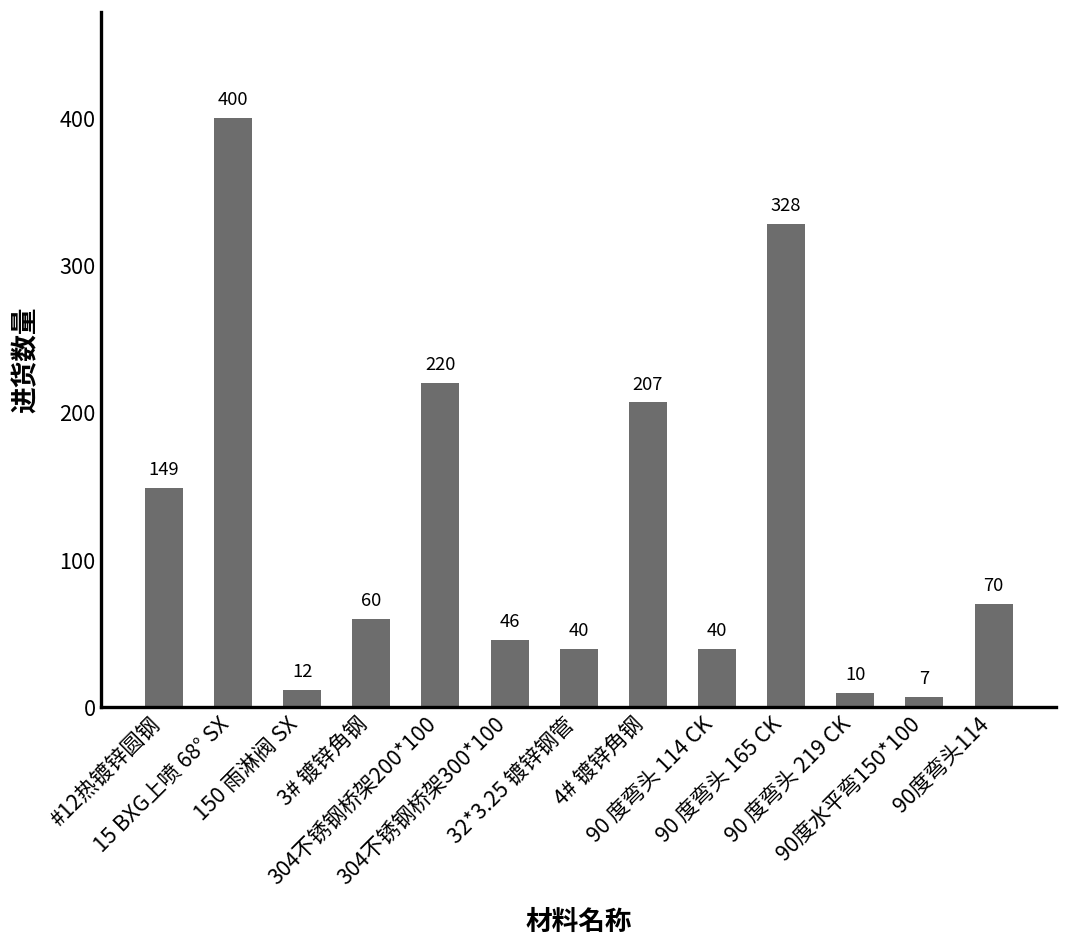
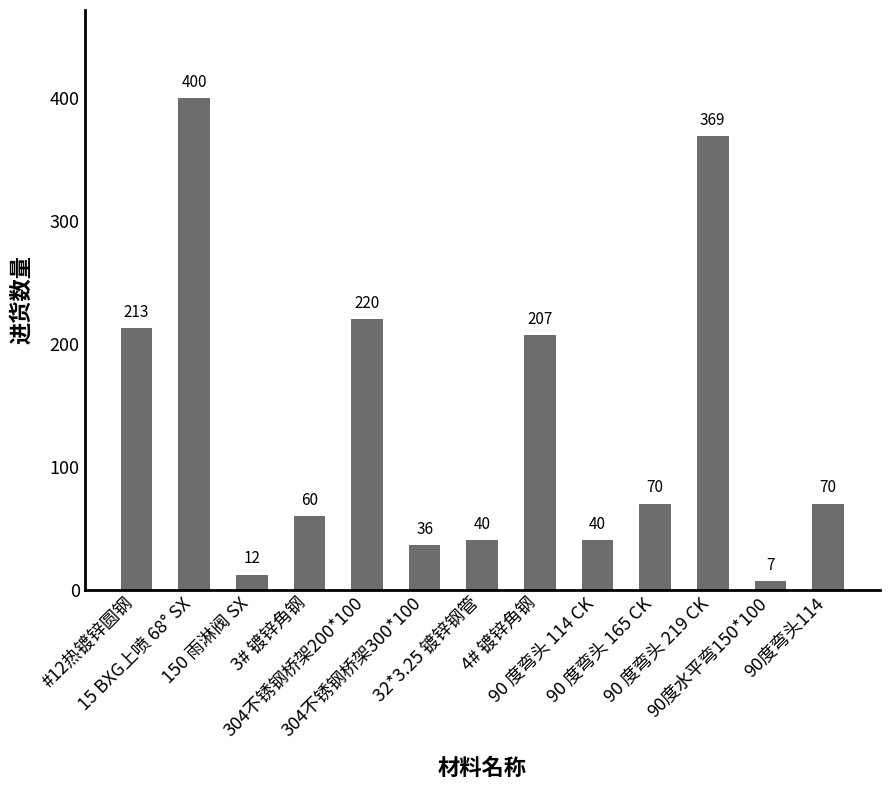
  {
-   "#12热镀锌圆钢": 149,
+   "#12热镀锌圆钢": 213,
    "15 BXG上喷 68° SX": 400,
    "150 雨淋阀 SX": 12,
    "3# 镀锌角钢": 60,
    "304不锈钢桥架200*100": 220,
-   "304不锈钢桥架300*100": 46,
+   "304不锈钢桥架300*100": 36,
    "32*3.25 镀锌钢管": 40,
    "4# 镀锌角钢": 207,
    "90 度弯头 114 CK": 40,
-   "90 度弯头 165 CK": 328,
-   "90 度弯头 219 CK": 10,
+   "90 度弯头 165 CK": 70,
+   "90 度弯头 219 CK": 369,
    "90度水平弯150*100": 7,
    "90度弯头114": 70
  }
